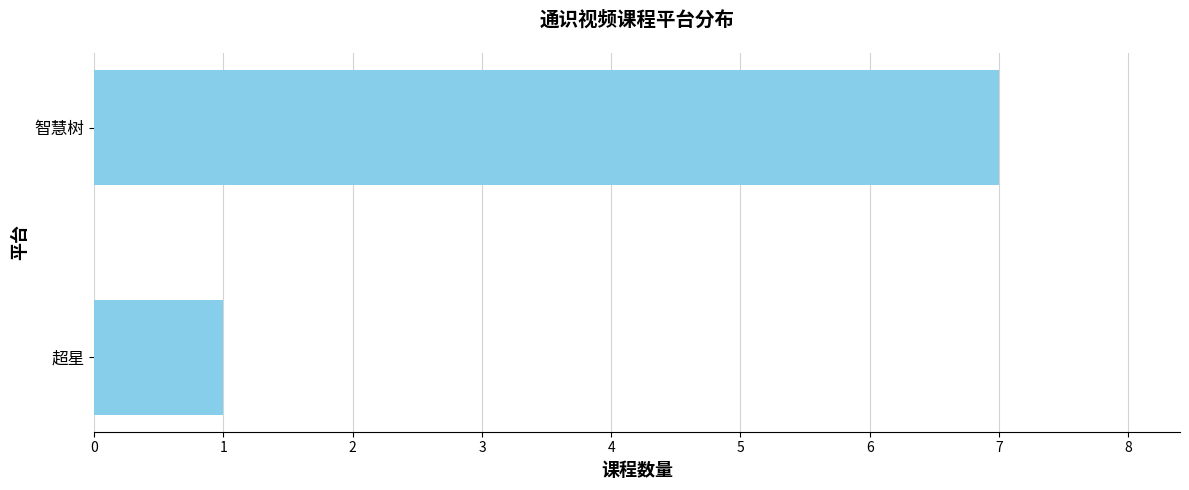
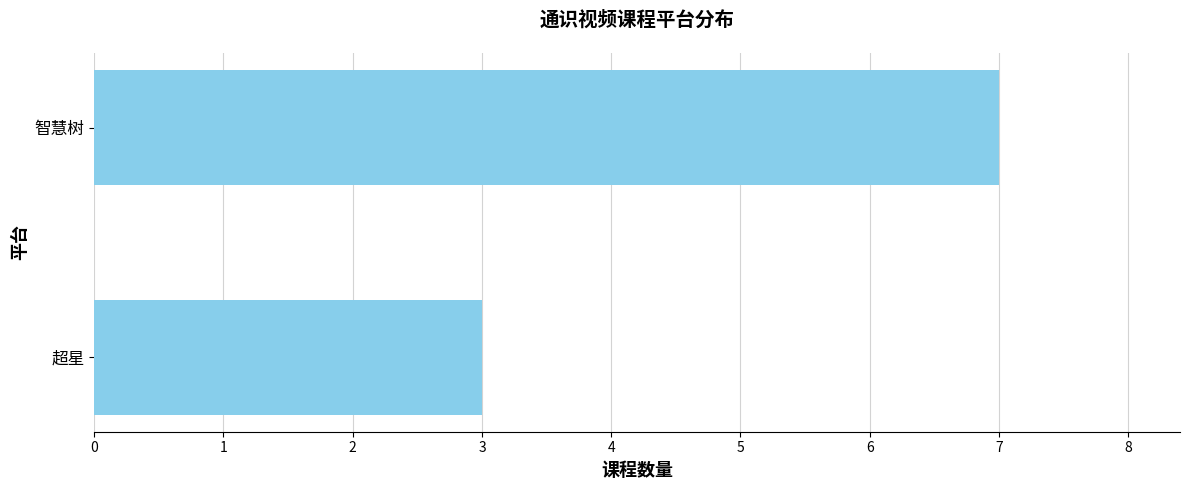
  {
    "智慧树": 7,
-   "超星": 1
+   "超星": 3
  }
